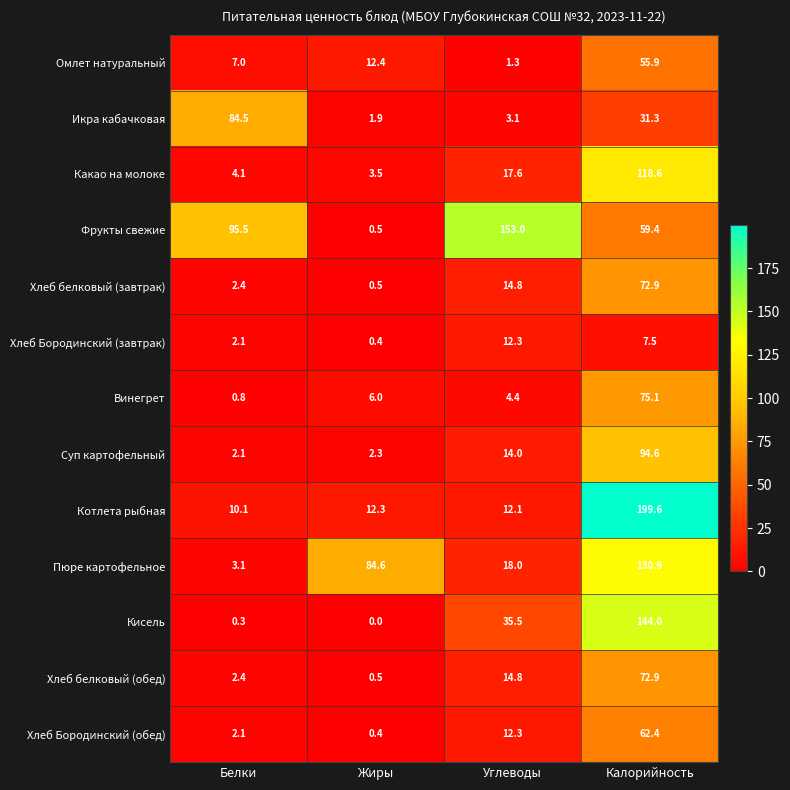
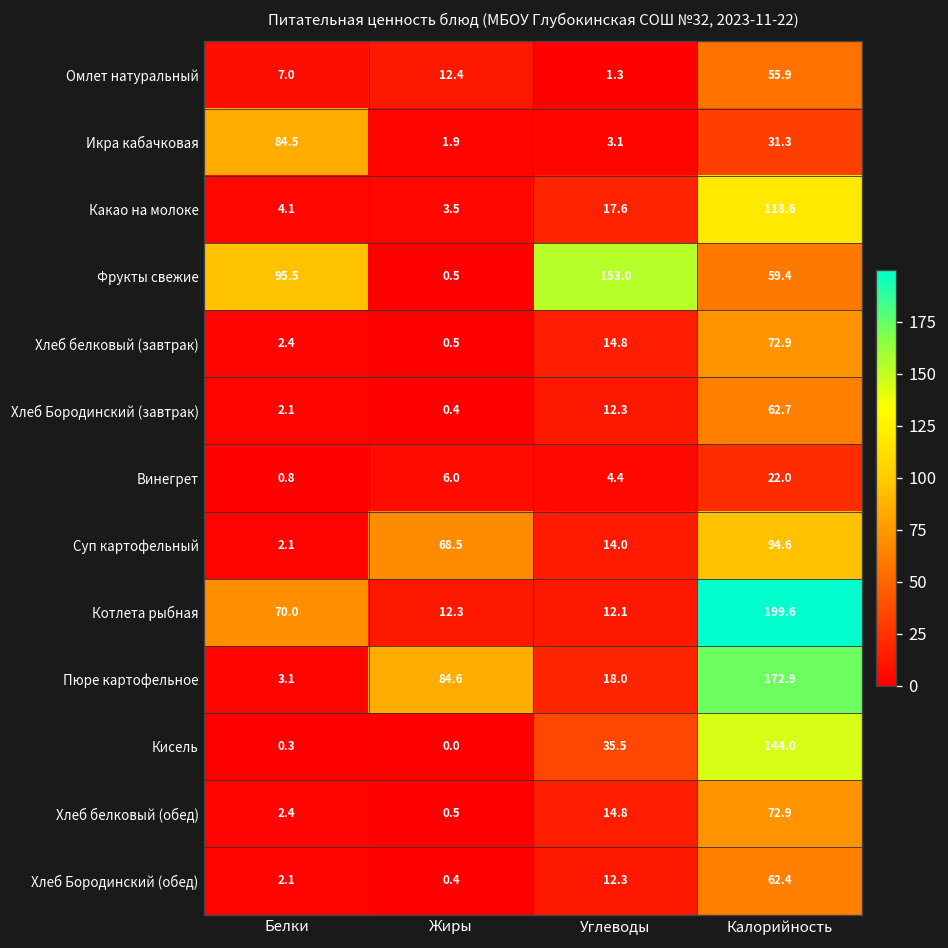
  {
    "Омлет натуральный": {
      "Белки": 7.0,
      "Жиры": 12.4,
      "Углеводы": 1.3,
      "Калорийность": 55.9
    },
    "Икра кабачковая": {
      "Белки": 84.5,
      "Жиры": 1.9,
      "Углеводы": 3.1,
      "Калорийность": 31.3
    },
    "Какао на молоке": {
      "Белки": 4.1,
      "Жиры": 3.5,
      "Углеводы": 17.6,
      "Калорийность": 118.6
    },
    "Фрукты свежие": {
      "Белки": 95.5,
      "Жиры": 0.5,
      "Углеводы": 153.0,
      "Калорийность": 59.4
    },
    "Хлеб белковый (завтрак)": {
      "Белки": 2.4,
      "Жиры": 0.5,
      "Углеводы": 14.8,
      "Калорийность": 72.9
    },
    "Хлеб Бородинский (завтрак)": {
      "Белки": 2.1,
      "Жиры": 0.4,
      "Углеводы": 12.3,
-     "Калорийность": 7.5
+     "Калорийность": 62.7
    },
    "Винегрет": {
      "Белки": 0.8,
      "Жиры": 6.0,
      "Углеводы": 4.4,
-     "Калорийность": 75.1
+     "Калорийность": 22.0
    },
    "Суп картофельный": {
      "Белки": 2.1,
-     "Жиры": 2.3,
+     "Жиры": 68.5,
      "Углеводы": 14.0,
      "Калорийность": 94.6
    },
    "Котлета рыбная": {
-     "Белки": 10.1,
+     "Белки": 70.0,
      "Жиры": 12.3,
      "Углеводы": 12.1,
      "Калорийность": 199.6
    },
    "Пюре картофельное": {
      "Белки": 3.1,
      "Жиры": 84.6,
      "Углеводы": 18.0,
-     "Калорийность": 130.9
+     "Калорийность": 172.9
    },
    "Кисель": {
      "Белки": 0.3,
      "Жиры": 0.0,
      "Углеводы": 35.5,
      "Калорийность": 144.0
    },
    "Хлеб белковый (обед)": {
      "Белки": 2.4,
      "Жиры": 0.5,
      "Углеводы": 14.8,
      "Калорийность": 72.9
    },
    "Хлеб Бородинский (обед)": {
      "Белки": 2.1,
      "Жиры": 0.4,
      "Углеводы": 12.3,
      "Калорийность": 62.4
    }
  }
